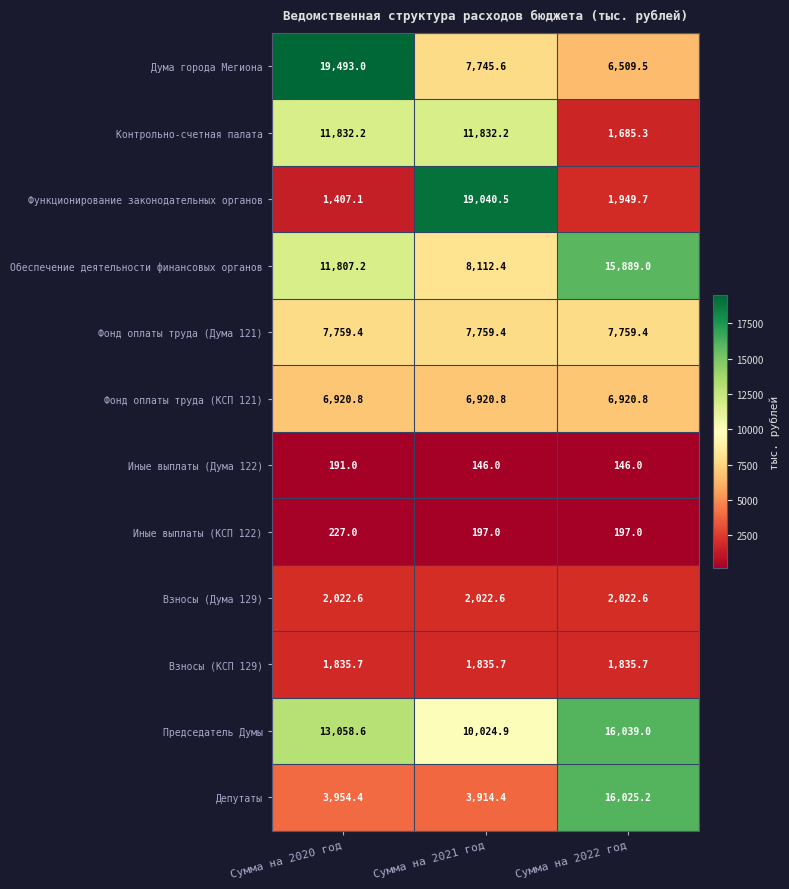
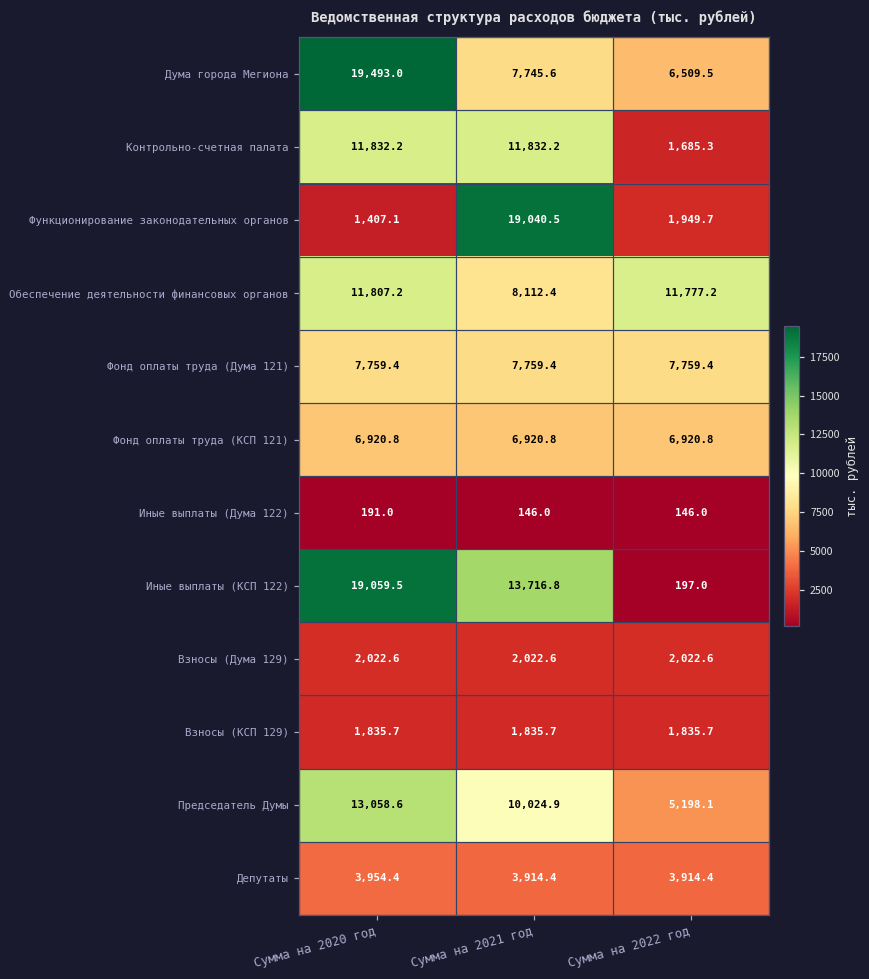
  {
    "Дума города Мегиона": {
      "Сумма на 2020 год": "19,493.0",
      "Сумма на 2021 год": "7,745.6",
      "Сумма на 2022 год": "6,509.5"
    },
    "Контрольно-счетная палата": {
      "Сумма на 2020 год": "11,832.2",
      "Сумма на 2021 год": "11,832.2",
      "Сумма на 2022 год": "1,685.3"
    },
    "Функционирование законодательных органов": {
      "Сумма на 2020 год": "1,407.1",
      "Сумма на 2021 год": "19,040.5",
      "Сумма на 2022 год": "1,949.7"
    },
    "Обеспечение деятельности финансовых органов": {
      "Сумма на 2020 год": "11,807.2",
      "Сумма на 2021 год": "8,112.4",
-     "Сумма на 2022 год": "15,889.0"
+     "Сумма на 2022 год": "11,777.2"
    },
    "Фонд оплаты труда (Дума 121)": {
      "Сумма на 2020 год": "7,759.4",
      "Сумма на 2021 год": "7,759.4",
      "Сумма на 2022 год": "7,759.4"
    },
    "Фонд оплаты труда (КСП 121)": {
      "Сумма на 2020 год": "6,920.8",
      "Сумма на 2021 год": "6,920.8",
      "Сумма на 2022 год": "6,920.8"
    },
    "Иные выплаты (Дума 122)": {
      "Сумма на 2020 год": "191.0",
      "Сумма на 2021 год": "146.0",
      "Сумма на 2022 год": "146.0"
    },
    "Иные выплаты (КСП 122)": {
-     "Сумма на 2020 год": "227.0",
-     "Сумма на 2021 год": "197.0",
+     "Сумма на 2020 год": "19,059.5",
+     "Сумма на 2021 год": "13,716.8",
      "Сумма на 2022 год": "197.0"
    },
    "Взносы (Дума 129)": {
      "Сумма на 2020 год": "2,022.6",
      "Сумма на 2021 год": "2,022.6",
      "Сумма на 2022 год": "2,022.6"
    },
    "Взносы (КСП 129)": {
      "Сумма на 2020 год": "1,835.7",
      "Сумма на 2021 год": "1,835.7",
      "Сумма на 2022 год": "1,835.7"
    },
    "Председатель Думы": {
      "Сумма на 2020 год": "13,058.6",
      "Сумма на 2021 год": "10,024.9",
-     "Сумма на 2022 год": "16,039.0"
+     "Сумма на 2022 год": "5,198.1"
    },
    "Депутаты": {
      "Сумма на 2020 год": "3,954.4",
      "Сумма на 2021 год": "3,914.4",
-     "Сумма на 2022 год": "16,025.2"
+     "Сумма на 2022 год": "3,914.4"
    }
  }
